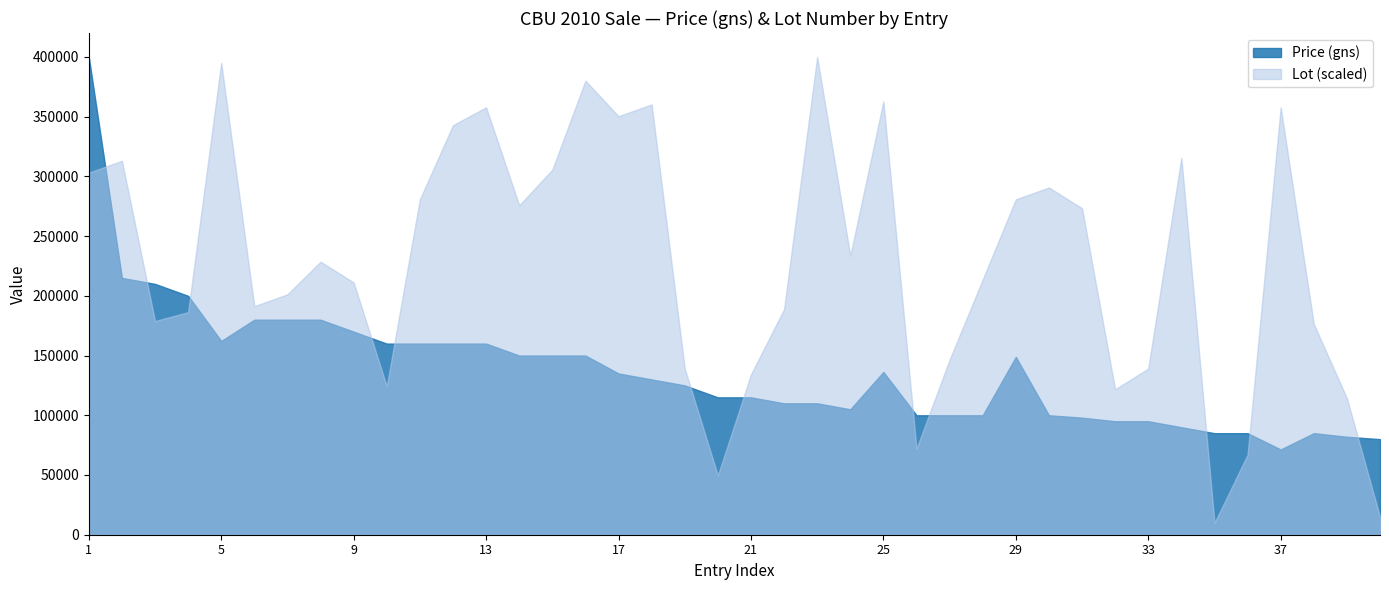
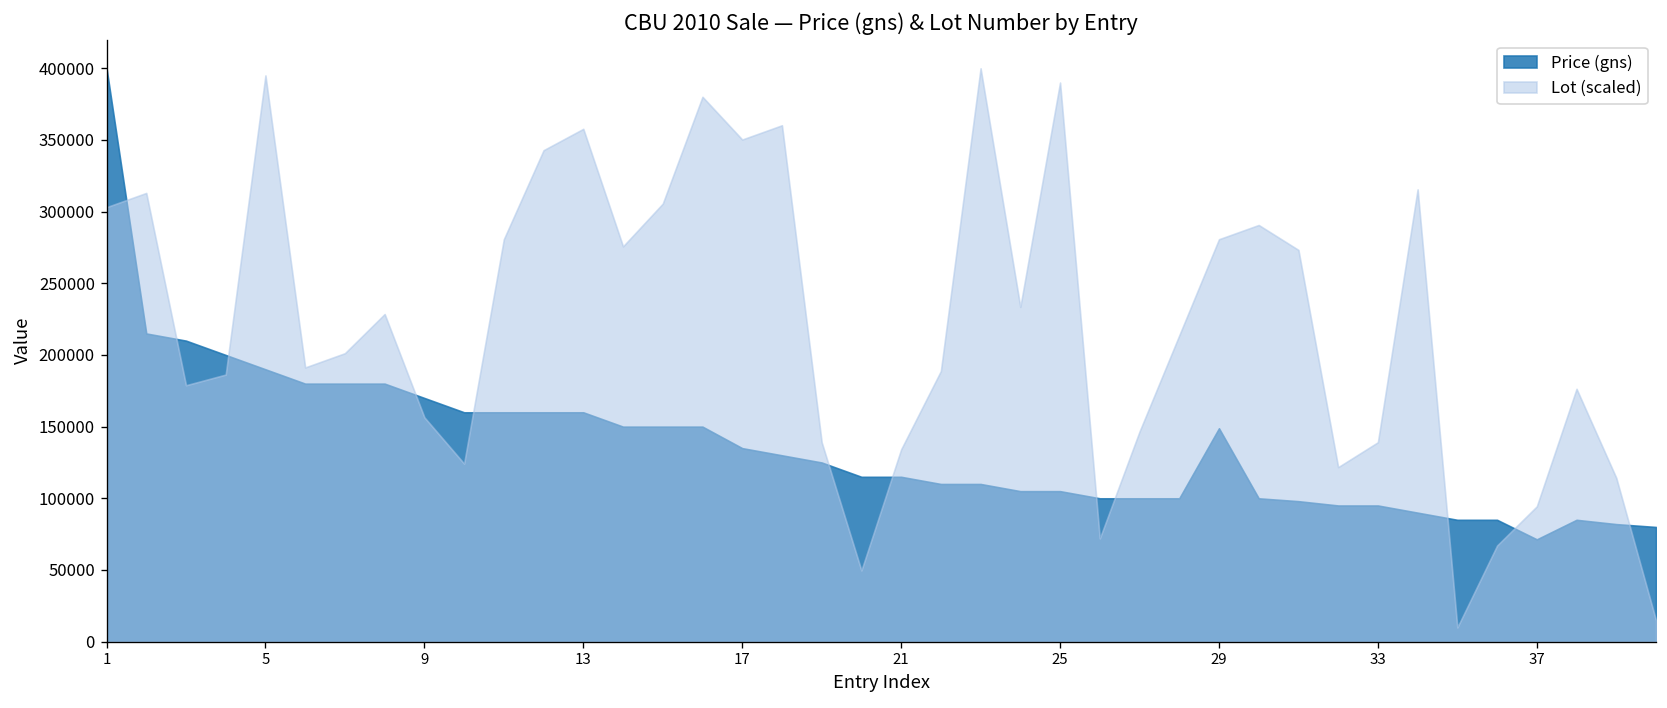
  {
    "Price (gns)": {
      "1": 400000,
-     "5": 162000,
+     "5": 190000,
      "9": 170000,
      "13": 160000,
      "17": 135000,
      "21": 115000,
-     "25": 136000,
+     "25": 105000,
      "29": 149000,
      "33": 95000,
      "37": 71000
    },
    "Lot (scaled)": {
      "1": 303000,
      "5": 395000,
-     "9": 211000,
+     "9": 157000,
      "13": 358000,
      "17": 350000,
      "21": 134000,
-     "25": 363000,
+     "25": 390000,
      "29": 281000,
      "33": 139000,
-     "37": 358000
+     "37": 94000
    }
  }
